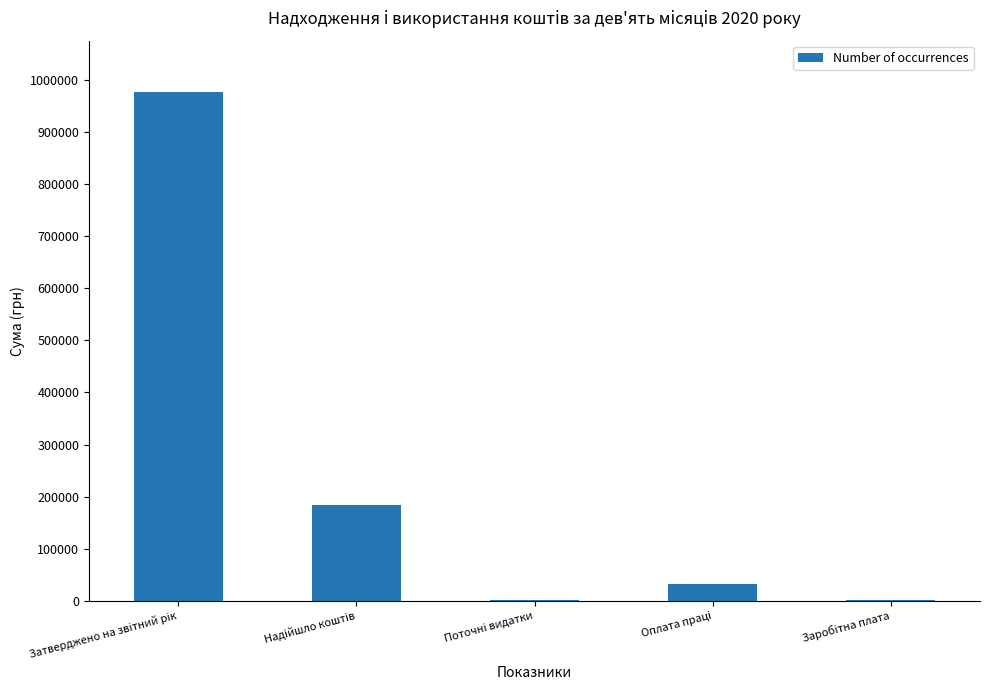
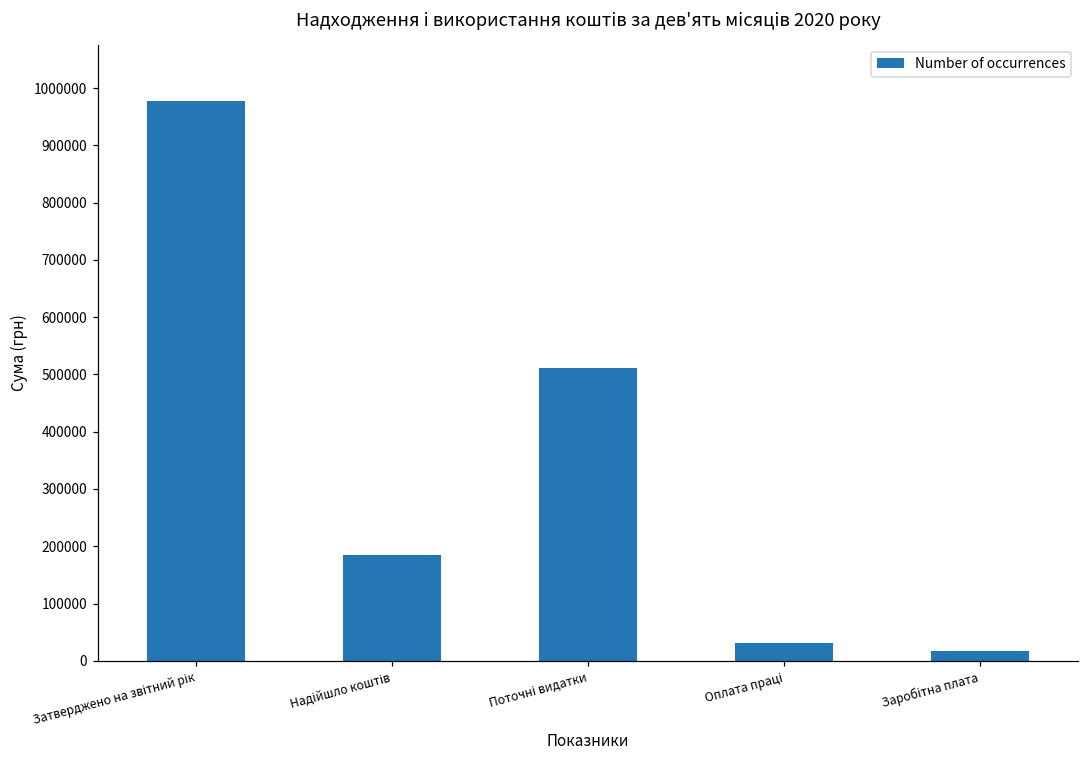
  {
    "Затверджено на звітний рік": 980000,
    "Надійшло коштів": 180000,
-   "Поточні видатки": 0,
+   "Поточні видатки": 510000,
    "Оплата праці": 30000,
-   "Заробітна плата": 0
+   "Заробітна плата": 20000
  }
